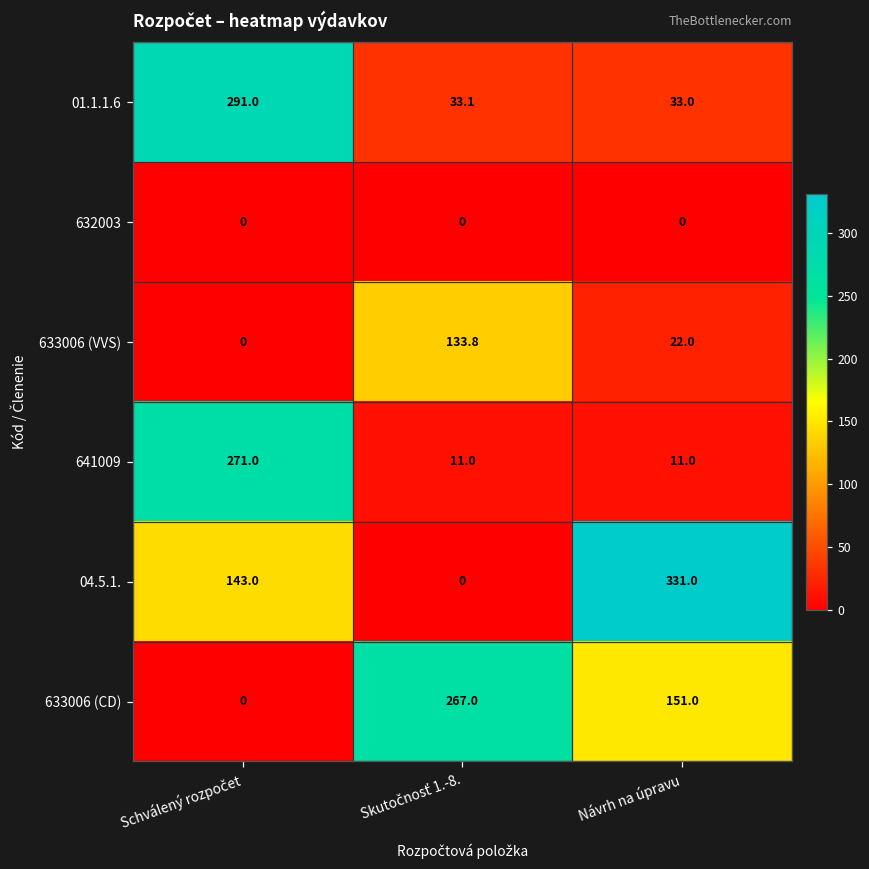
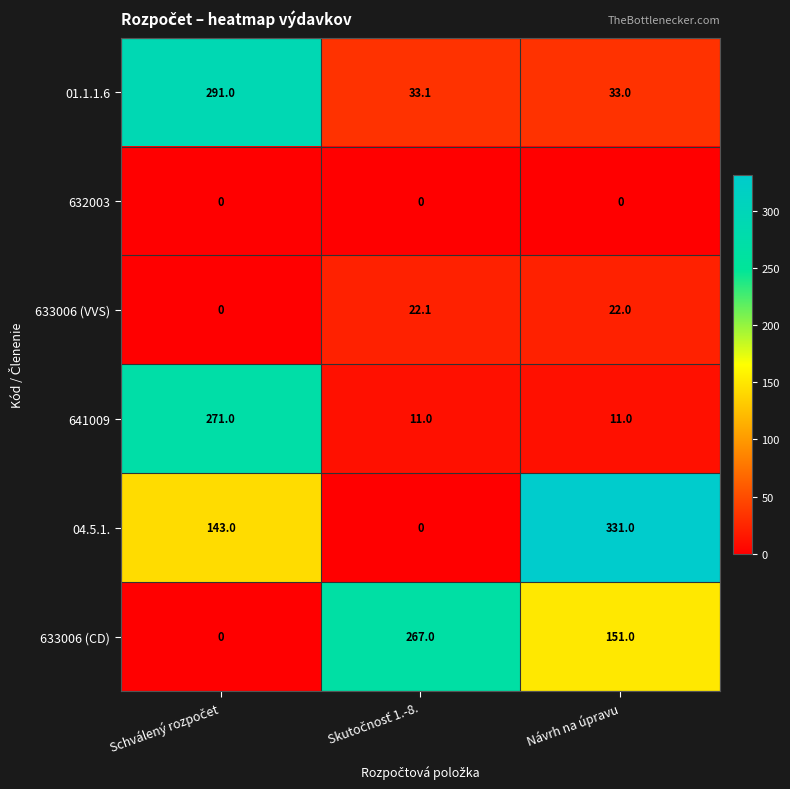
  {
    "01.1.1.6": {
      "Schválený rozpočet": 291.0,
      "Skutočnosť 1.-8.": 33.1,
      "Návrh na úpravu": 33.0
    },
    "632003": {
      "Schválený rozpočet": 0,
      "Skutočnosť 1.-8.": 0,
      "Návrh na úpravu": 0
    },
    "633006 (VVS)": {
      "Schválený rozpočet": 0,
-     "Skutočnosť 1.-8.": 133.8,
+     "Skutočnosť 1.-8.": 22.1,
      "Návrh na úpravu": 22.0
    },
    "641009": {
      "Schválený rozpočet": 271.0,
      "Skutočnosť 1.-8.": 11.0,
      "Návrh na úpravu": 11.0
    },
    "04.5.1.": {
      "Schválený rozpočet": 143.0,
      "Skutočnosť 1.-8.": 0,
      "Návrh na úpravu": 331.0
    },
    "633006 (CD)": {
      "Schválený rozpočet": 0,
      "Skutočnosť 1.-8.": 267.0,
      "Návrh na úpravu": 151.0
    }
  }
